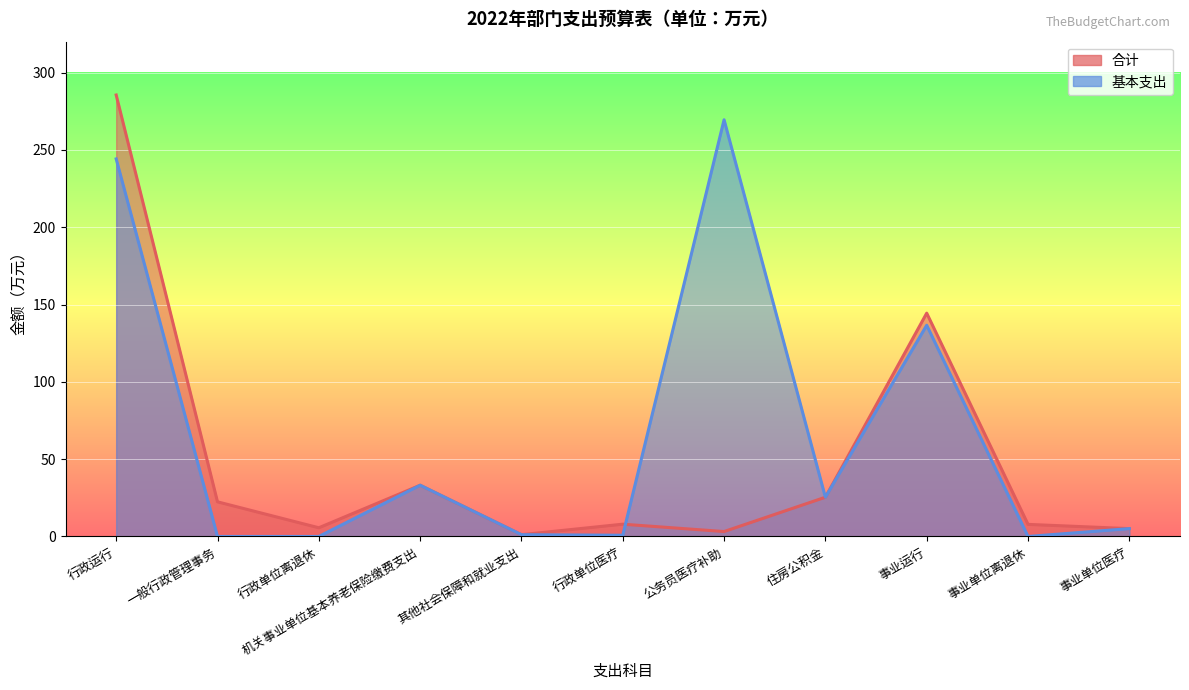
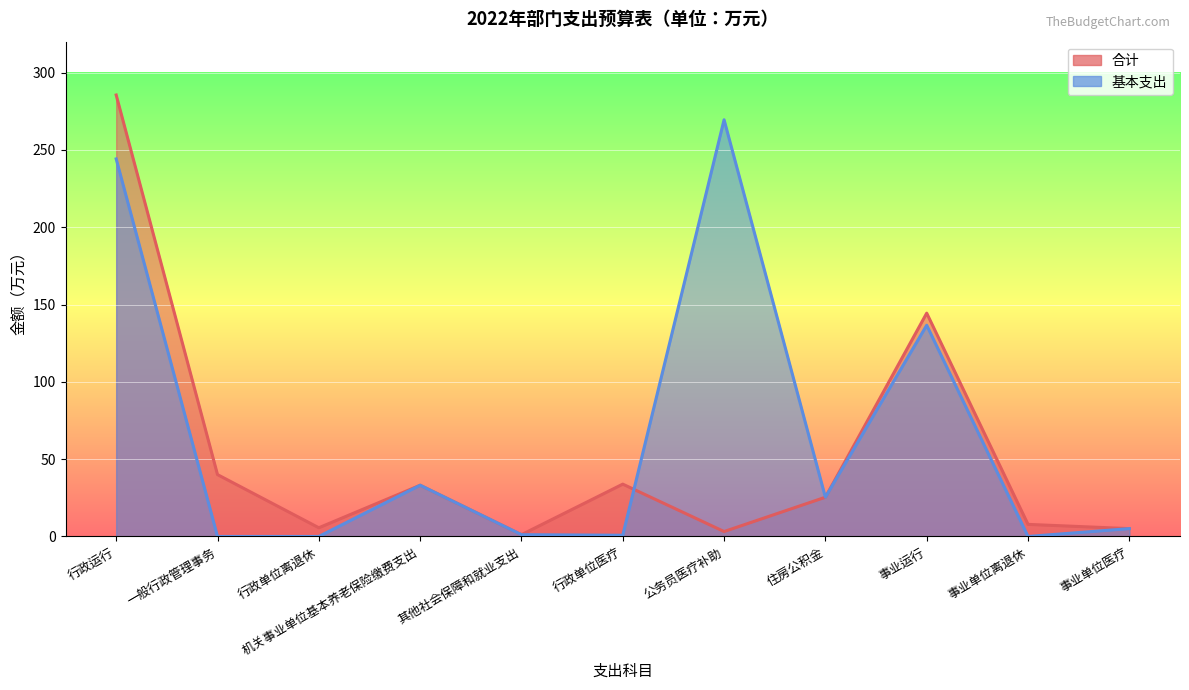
  {
    "合计": {
      "行政运行": 286,
-     "一般行政管理事务": 22,
+     "一般行政管理事务": 40,
      "行政单位离退休": 6,
-     "行政单位医疗": 8,
+     "行政单位医疗": 34,
      "公务员医疗补助": 3,
      "事业运行": 144,
      "事业单位离退休": 8
    },
    "基本支出": {
      "行政运行": 244,
      "一般行政管理事务": 0,
      "行政单位离退休": 0,
      "行政单位医疗": 1,
      "公务员医疗补助": 269,
      "事业运行": 137,
      "事业单位离退休": 0
    }
  }
